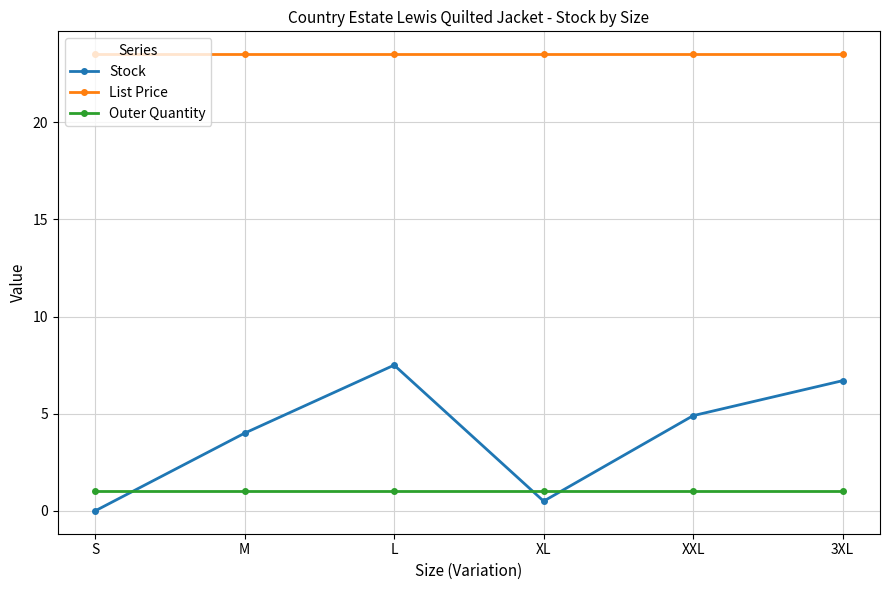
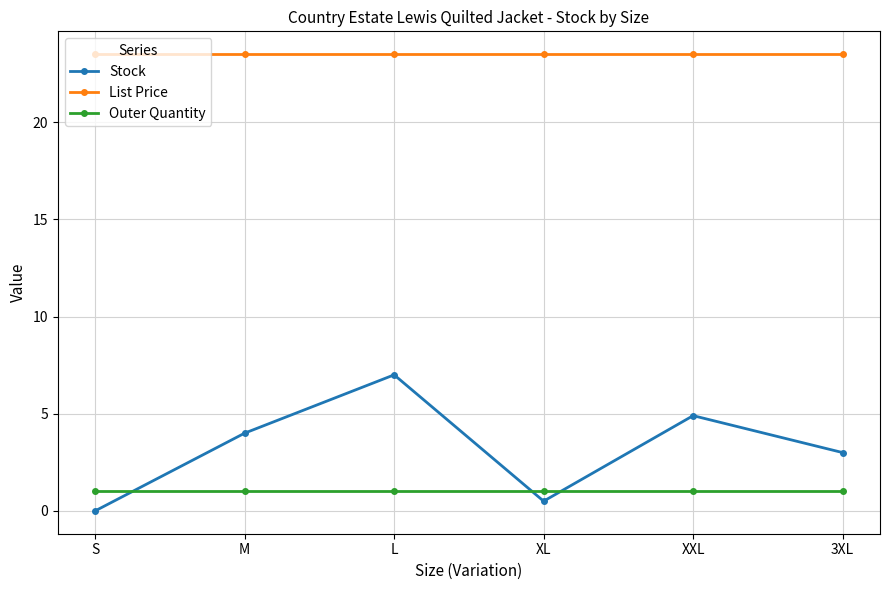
  {
    "Stock": {
      "S": 0.0,
      "M": 4.0,
-     "L": 7.5,
+     "L": 7.0,
      "XL": 0.5,
      "XXL": 4.9,
-     "3XL": 6.7
+     "3XL": 3.0
    },
    "List Price": {
      "M": 23.5,
      "L": 23.5,
      "XL": 23.5,
      "XXL": 23.5,
      "3XL": 23.5
    },
    "Outer Quantity": {
      "S": 1.0,
      "M": 1.0,
      "L": 1.0,
      "XL": 1.0,
      "XXL": 1.0,
      "3XL": 1.0
    }
  }
